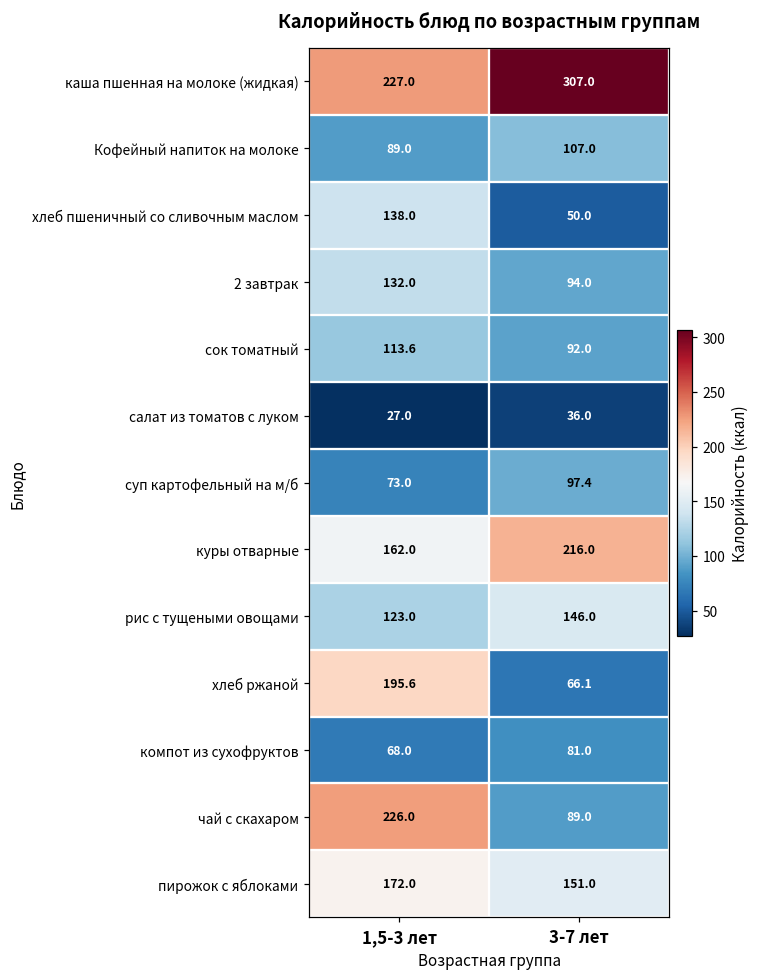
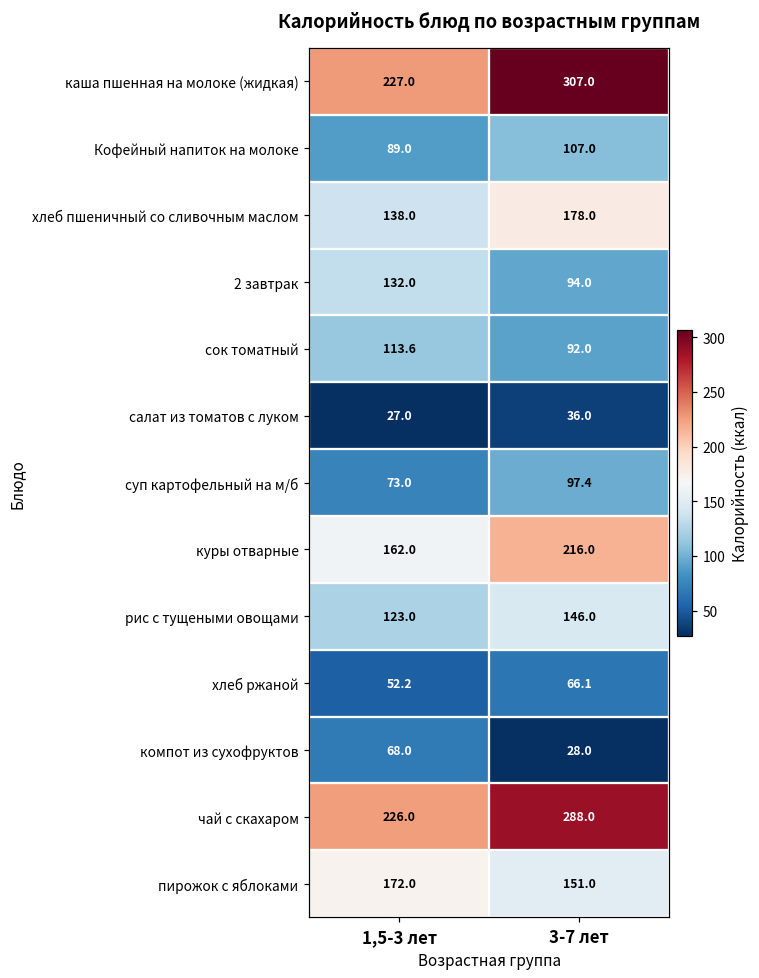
  {
    "каша пшенная на молоке (жидкая)": {
      "1,5-3 лет": 227.0,
      "3-7 лет": 307.0
    },
    "Кофейный напиток на молоке": {
      "1,5-3 лет": 89.0,
      "3-7 лет": 107.0
    },
    "хлеб пшеничный со сливочным маслом": {
      "1,5-3 лет": 138.0,
-     "3-7 лет": 50.0
+     "3-7 лет": 178.0
    },
    "2 завтрак": {
      "1,5-3 лет": 132.0,
      "3-7 лет": 94.0
    },
    "сок томатный": {
      "1,5-3 лет": 113.6,
      "3-7 лет": 92.0
    },
    "салат из томатов с луком": {
      "1,5-3 лет": 27.0,
      "3-7 лет": 36.0
    },
    "суп картофельный на м/б": {
      "1,5-3 лет": 73.0,
      "3-7 лет": 97.4
    },
    "куры отварные": {
      "1,5-3 лет": 162.0,
      "3-7 лет": 216.0
    },
    "рис с тущеными овощами": {
      "1,5-3 лет": 123.0,
      "3-7 лет": 146.0
    },
    "хлеб ржаной": {
-     "1,5-3 лет": 195.6,
+     "1,5-3 лет": 52.2,
      "3-7 лет": 66.1
    },
    "компот из сухофруктов": {
      "1,5-3 лет": 68.0,
-     "3-7 лет": 81.0
+     "3-7 лет": 28.0
    },
    "чай с скахаром": {
      "1,5-3 лет": 226.0,
-     "3-7 лет": 89.0
+     "3-7 лет": 288.0
    },
    "пирожок с яблоками": {
      "1,5-3 лет": 172.0,
      "3-7 лет": 151.0
    }
  }
